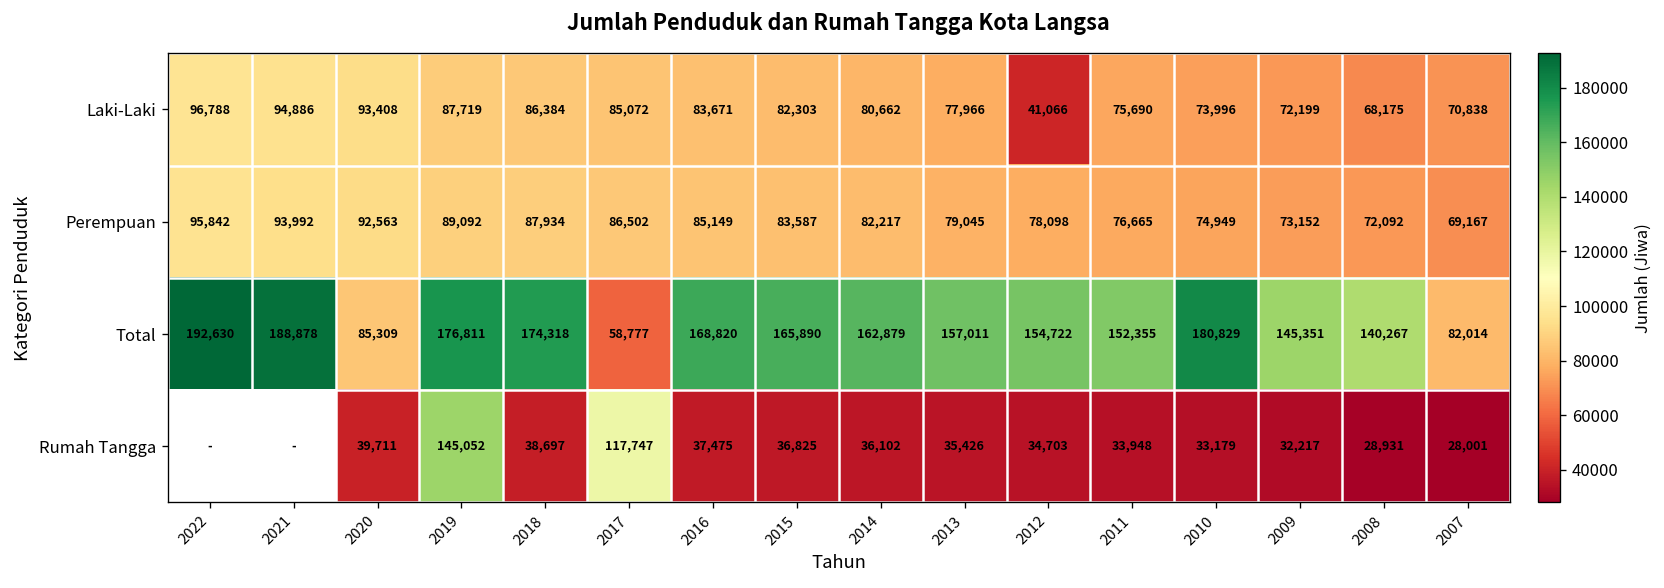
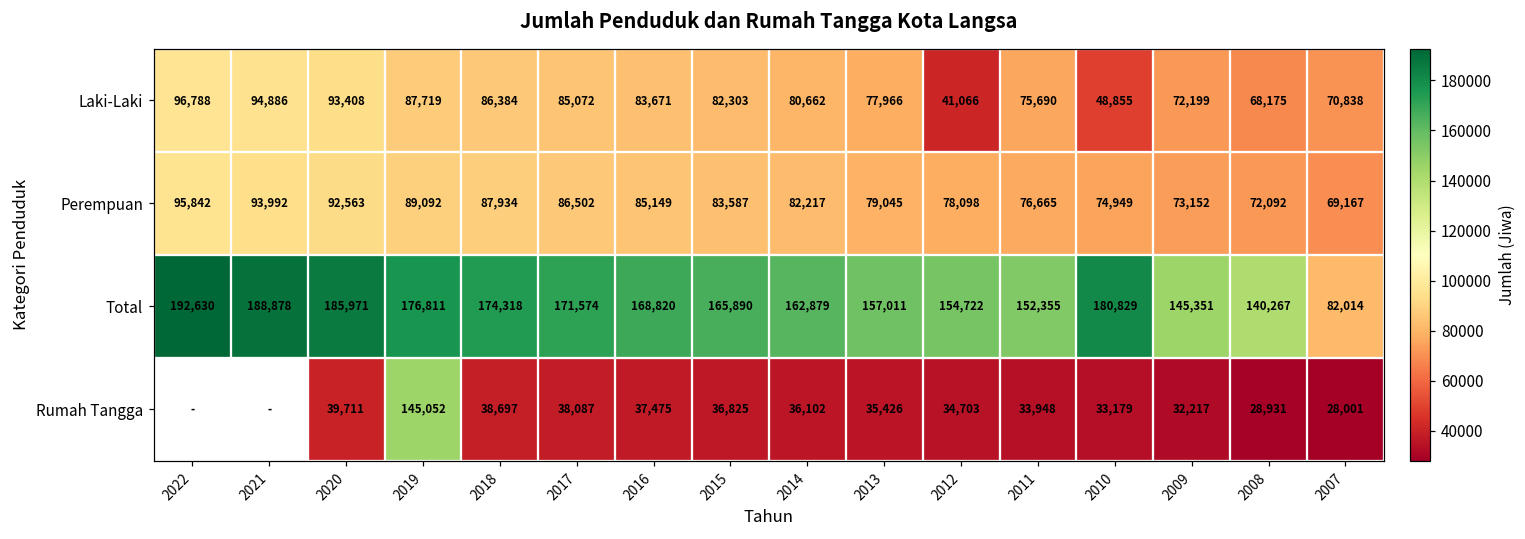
  {
    "Laki-Laki": {
      "2022": "96,788",
      "2021": "94,886",
      "2020": "93,408",
      "2019": "87,719",
      "2018": "86,384",
      "2017": "85,072",
      "2016": "83,671",
      "2015": "82,303",
      "2014": "80,662",
      "2013": "77,966",
      "2012": "41,066",
      "2011": "75,690",
-     "2010": "73,996",
+     "2010": "48,855",
      "2009": "72,199",
      "2008": "68,175",
      "2007": "70,838"
    },
    "Perempuan": {
      "2022": "95,842",
      "2021": "93,992",
      "2020": "92,563",
      "2019": "89,092",
      "2018": "87,934",
      "2017": "86,502",
      "2016": "85,149",
      "2015": "83,587",
      "2014": "82,217",
      "2013": "79,045",
      "2012": "78,098",
      "2011": "76,665",
      "2010": "74,949",
      "2009": "73,152",
      "2008": "72,092",
      "2007": "69,167"
    },
    "Total": {
      "2022": "192,630",
      "2021": "188,878",
-     "2020": "85,309",
+     "2020": "185,971",
      "2019": "176,811",
      "2018": "174,318",
-     "2017": "58,777",
+     "2017": "171,574",
      "2016": "168,820",
      "2015": "165,890",
      "2014": "162,879",
      "2013": "157,011",
      "2012": "154,722",
      "2011": "152,355",
      "2010": "180,829",
      "2009": "145,351",
      "2008": "140,267",
      "2007": "82,014"
    },
    "Rumah Tangga": {
      "2020": "39,711",
      "2019": "145,052",
      "2018": "38,697",
-     "2017": "117,747",
+     "2017": "38,087",
      "2016": "37,475",
      "2015": "36,825",
      "2014": "36,102",
      "2013": "35,426",
      "2012": "34,703",
      "2011": "33,948",
      "2010": "33,179",
      "2009": "32,217",
      "2008": "28,931",
      "2007": "28,001"
    }
  }
